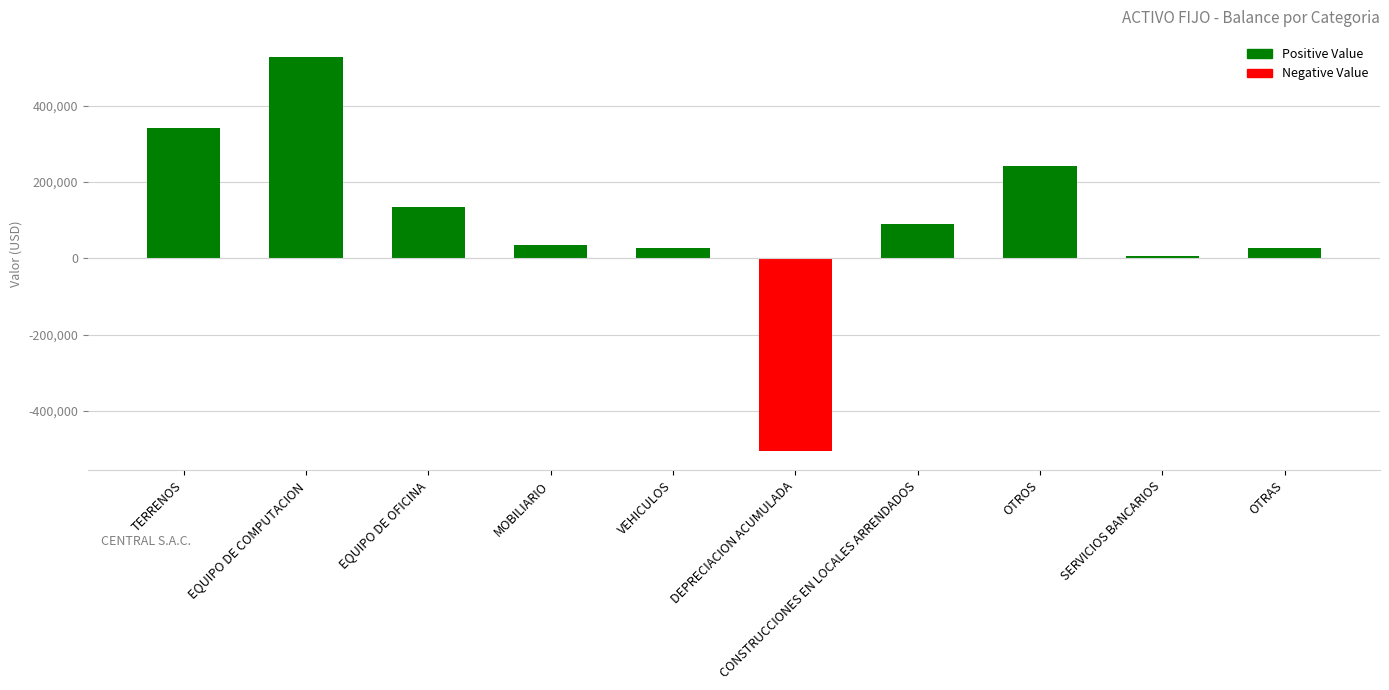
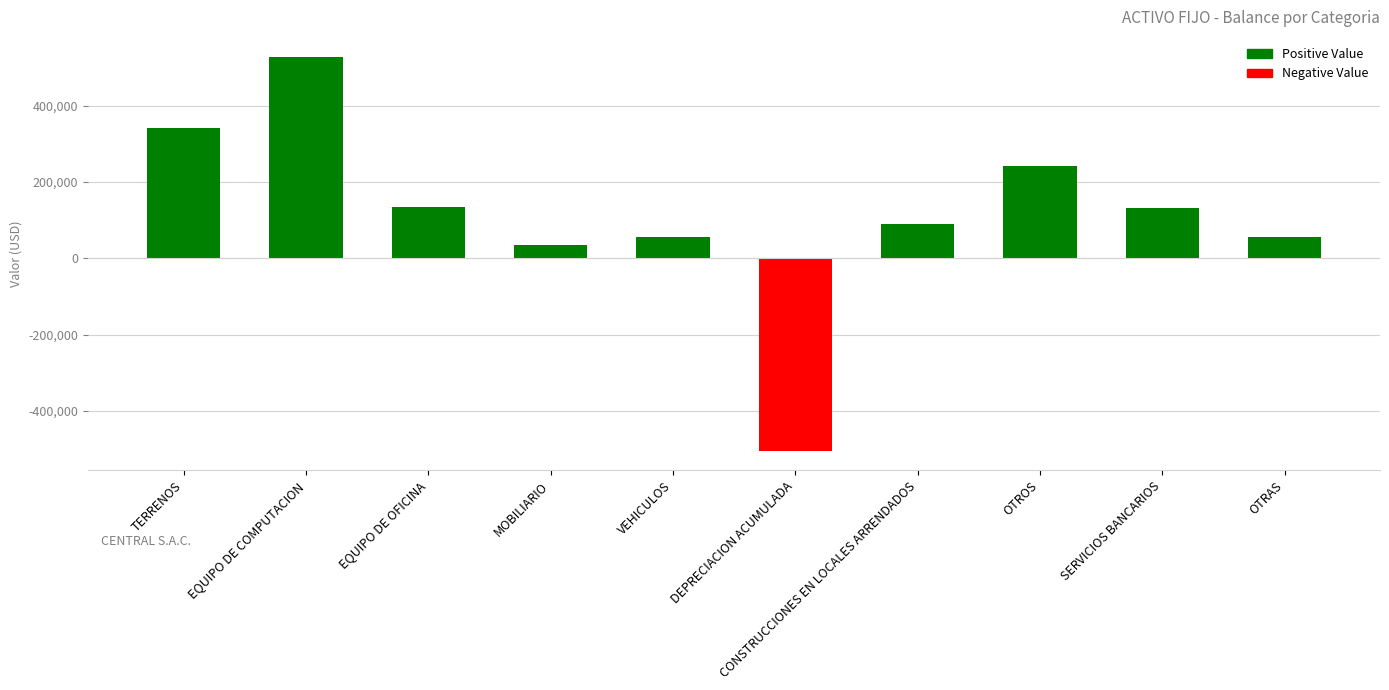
  {
    "TERRENOS": "340,000",
    "EQUIPO DE COMPUTACION": "530,000",
    "EQUIPO DE OFICINA": "130,000",
    "MOBILIARIO": "30,000",
-   "VEHICULOS": "30,000",
+   "VEHICULOS": "60,000",
    "DEPRECIACION ACUMULADA": "-500,000",
    "CONSTRUCCIONES EN LOCALES ARRENDADOS": "90,000",
    "OTROS": "240,000",
-   "SERVICIOS BANCARIOS": "10,000",
-   "OTRAS": "30,000"
+   "SERVICIOS BANCARIOS": "130,000",
+   "OTRAS": "60,000"
  }
